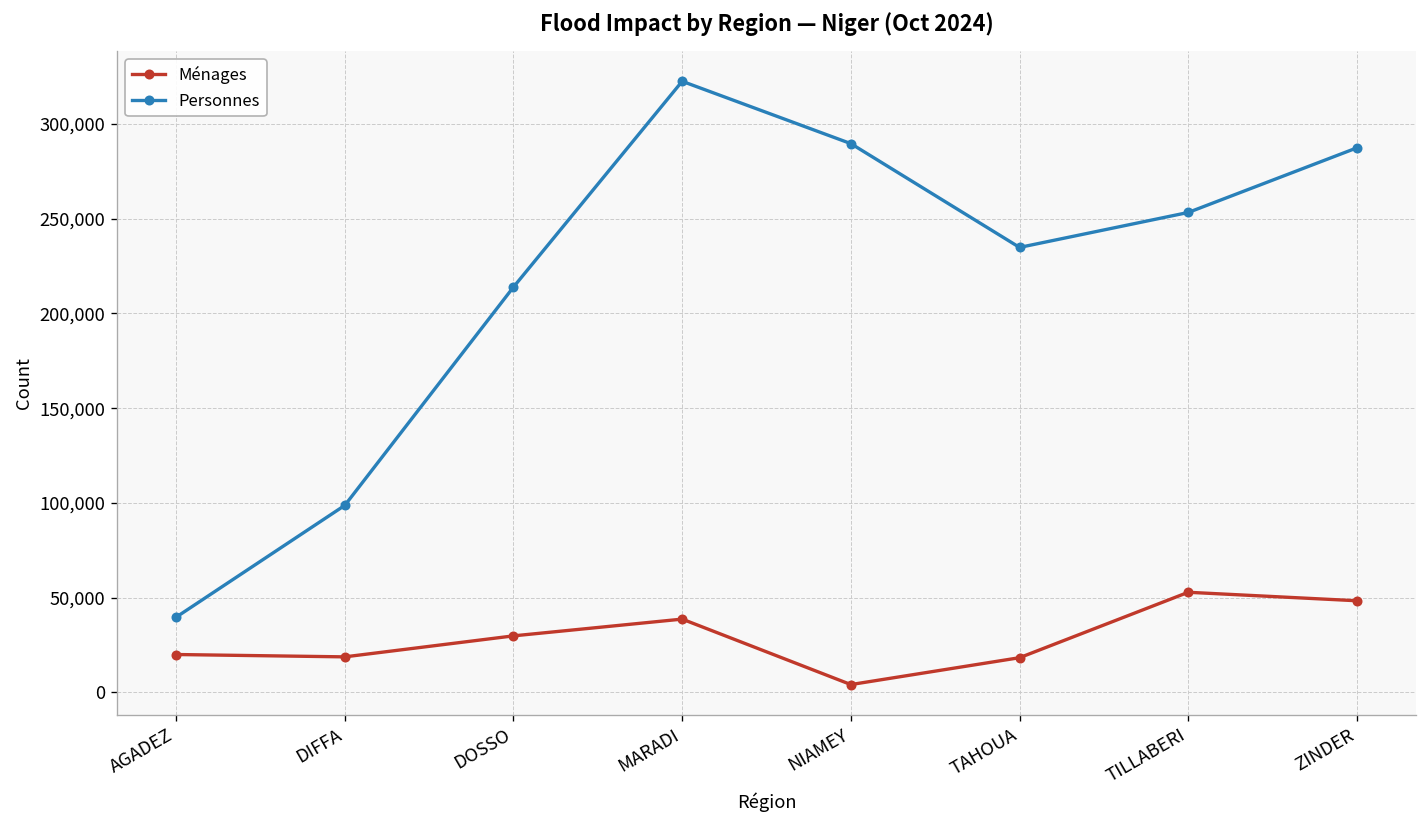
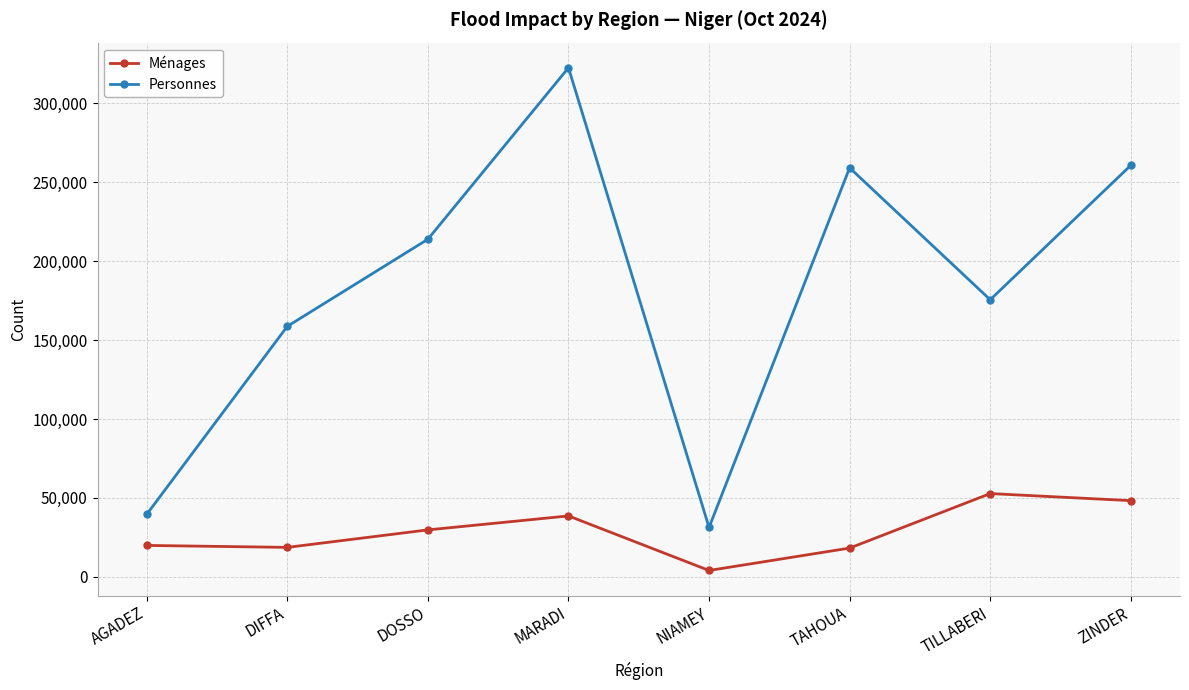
  {
    "Ménages": {
      "AGADEZ": "20,000",
      "DIFFA": "19,000",
      "DOSSO": "30,000",
      "MARADI": "39,000",
      "NIAMEY": "4,000",
      "TAHOUA": "18,000",
      "TILLABERI": "53,000",
      "ZINDER": "48,000"
    },
    "Personnes": {
      "AGADEZ": "40,000",
-     "DIFFA": "99,000",
+     "DIFFA": "159,000",
      "DOSSO": "214,000",
      "MARADI": "323,000",
-     "NIAMEY": "290,000",
-     "TAHOUA": "235,000",
-     "TILLABERI": "253,000",
-     "ZINDER": "287,000"
+     "NIAMEY": "31,000",
+     "TAHOUA": "259,000",
+     "TILLABERI": "176,000",
+     "ZINDER": "261,000"
    }
  }
